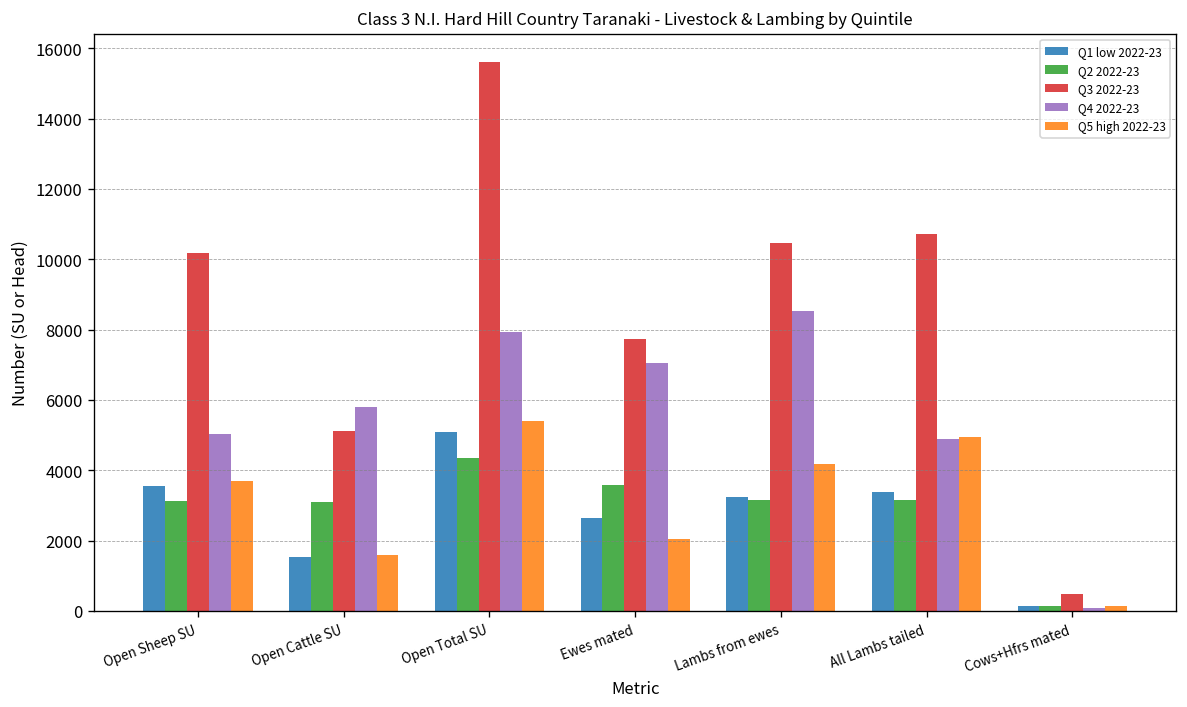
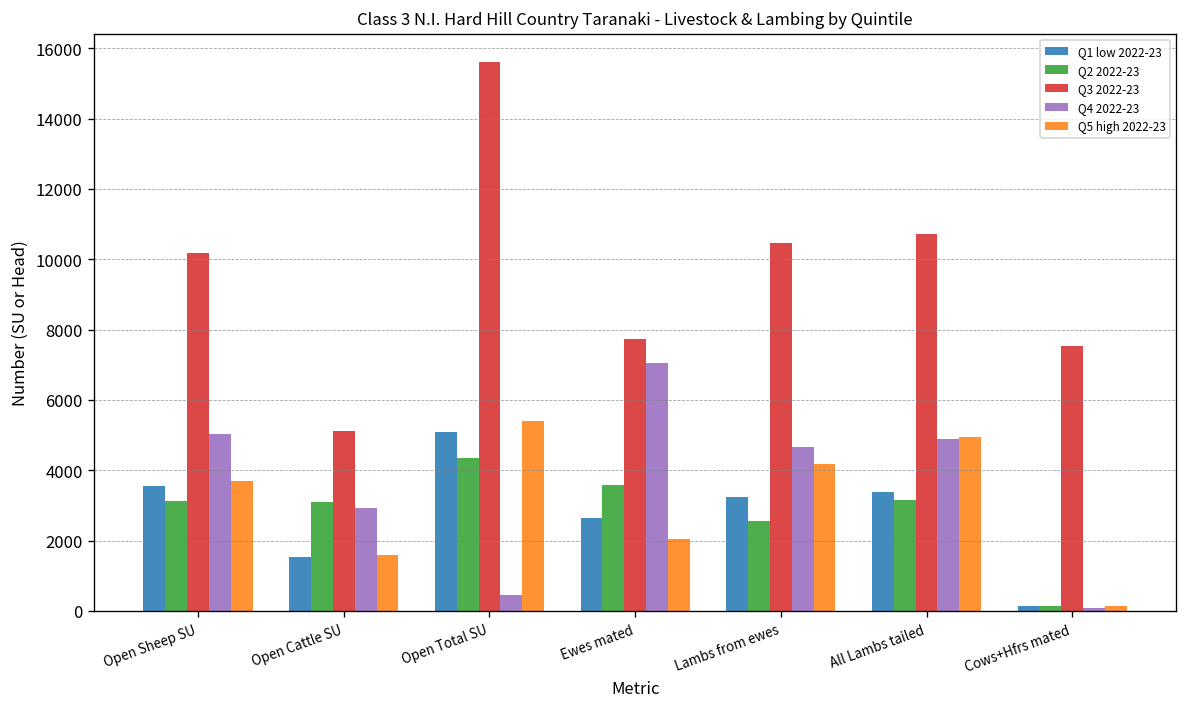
  {
    "Q1 low 2022-23": {
      "Open Sheep SU": 3500,
      "Open Cattle SU": 1500,
      "Open Total SU": 5100,
      "Ewes mated": 2600,
      "Lambs from ewes": 3200,
      "All Lambs tailed": 3400,
      "Cows+Hfrs mated": 200
    },
    "Q2 2022-23": {
      "Open Sheep SU": 3100,
      "Open Cattle SU": 3100,
      "Open Total SU": 4400,
      "Ewes mated": 3600,
-     "Lambs from ewes": 3200,
+     "Lambs from ewes": 2600,
      "All Lambs tailed": 3200,
      "Cows+Hfrs mated": 100
    },
    "Q3 2022-23": {
      "Open Sheep SU": 10200,
      "Open Cattle SU": 5100,
      "Open Total SU": 15600,
      "Ewes mated": 7700,
      "Lambs from ewes": 10500,
      "All Lambs tailed": 10700,
-     "Cows+Hfrs mated": 500
+     "Cows+Hfrs mated": 7500
    },
    "Q4 2022-23": {
      "Open Sheep SU": 5000,
-     "Open Cattle SU": 5800,
-     "Open Total SU": 7900,
+     "Open Cattle SU": 2900,
+     "Open Total SU": 400,
      "Ewes mated": 7100,
-     "Lambs from ewes": 8500,
+     "Lambs from ewes": 4700,
      "All Lambs tailed": 4900,
      "Cows+Hfrs mated": 100
    },
    "Q5 high 2022-23": {
      "Open Sheep SU": 3700,
      "Open Cattle SU": 1600,
      "Open Total SU": 5400,
      "Ewes mated": 2100,
      "Lambs from ewes": 4200,
      "All Lambs tailed": 5000,
      "Cows+Hfrs mated": 200
    }
  }
